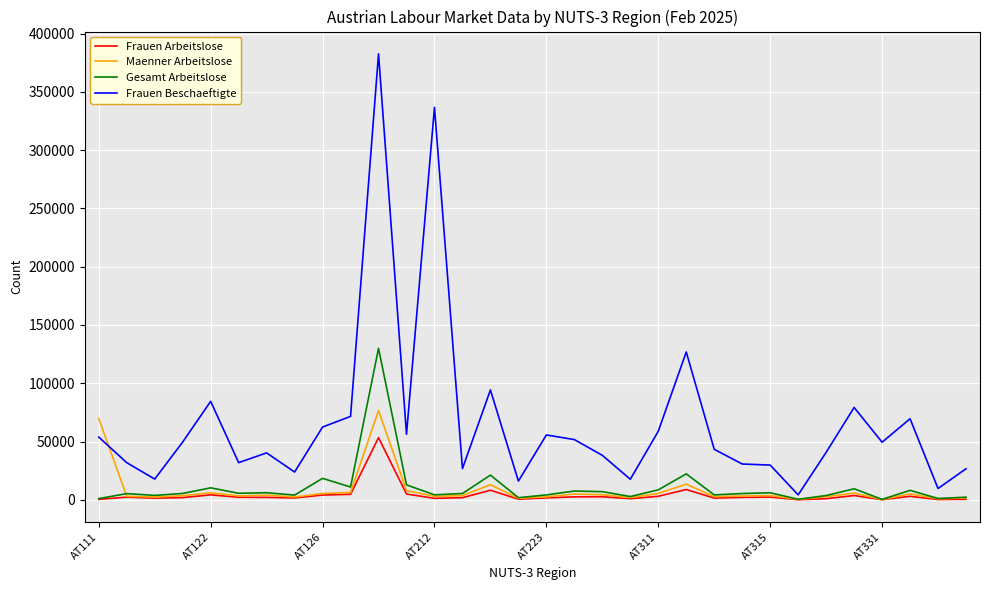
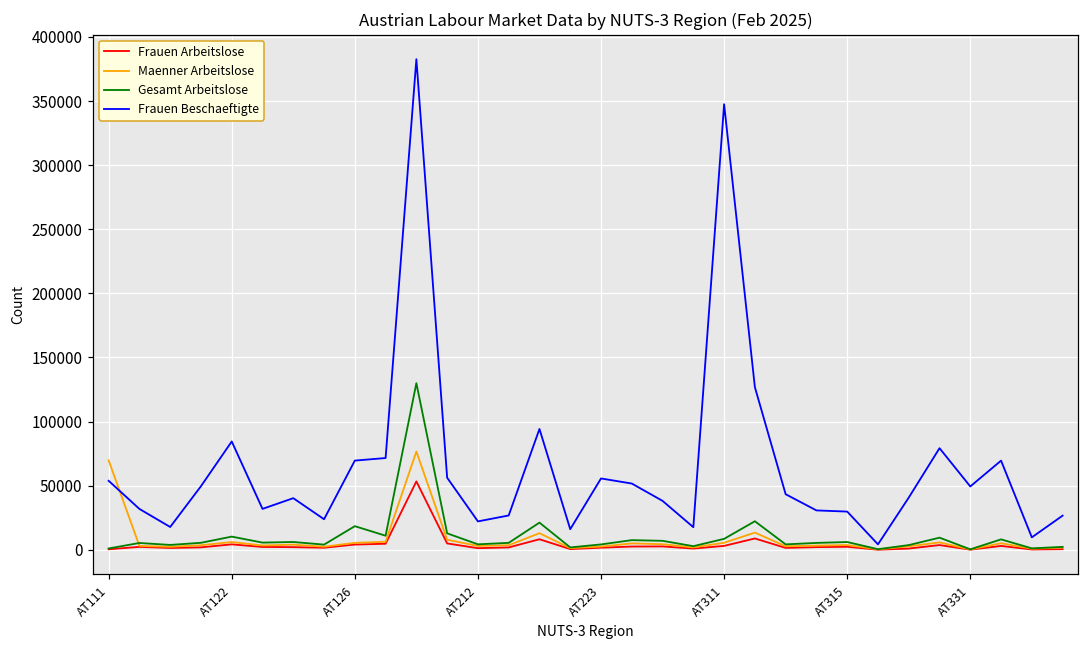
  {
    "Frauen Arbeitslose": {
      "AT311": 3000
    },
    "Maenner Arbeitslose": {
      "AT111": 70000,
      "AT311": 5000
    },
    "Gesamt Arbeitslose": {
      "AT122": 10000,
      "AT126": 18000,
      "AT311": 9000,
      "AT315": 6000
    },
    "Frauen Beschaeftigte": {
      "AT111": 54000,
      "AT122": 85000,
-     "AT126": 62000,
-     "AT212": 337000,
+     "AT126": 70000,
+     "AT212": 22000,
      "AT223": 56000,
-     "AT311": 59000,
+     "AT311": 348000,
      "AT315": 30000,
      "AT331": 49000
    }
  }
